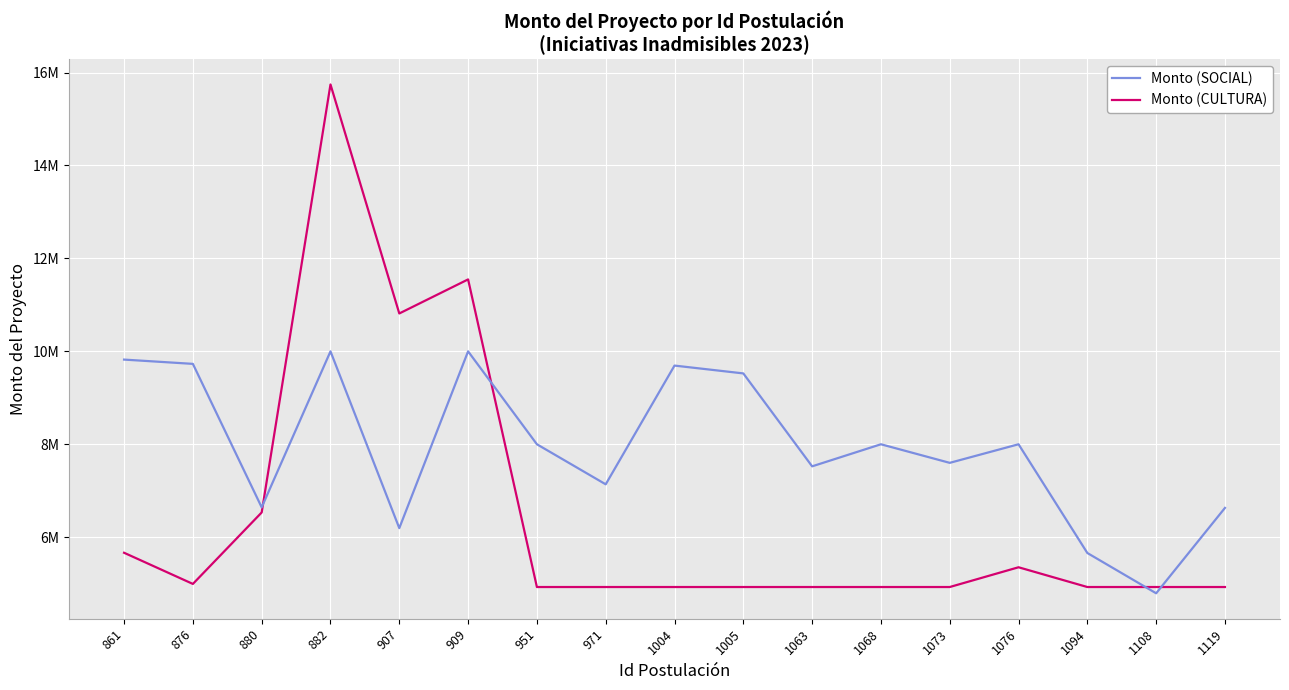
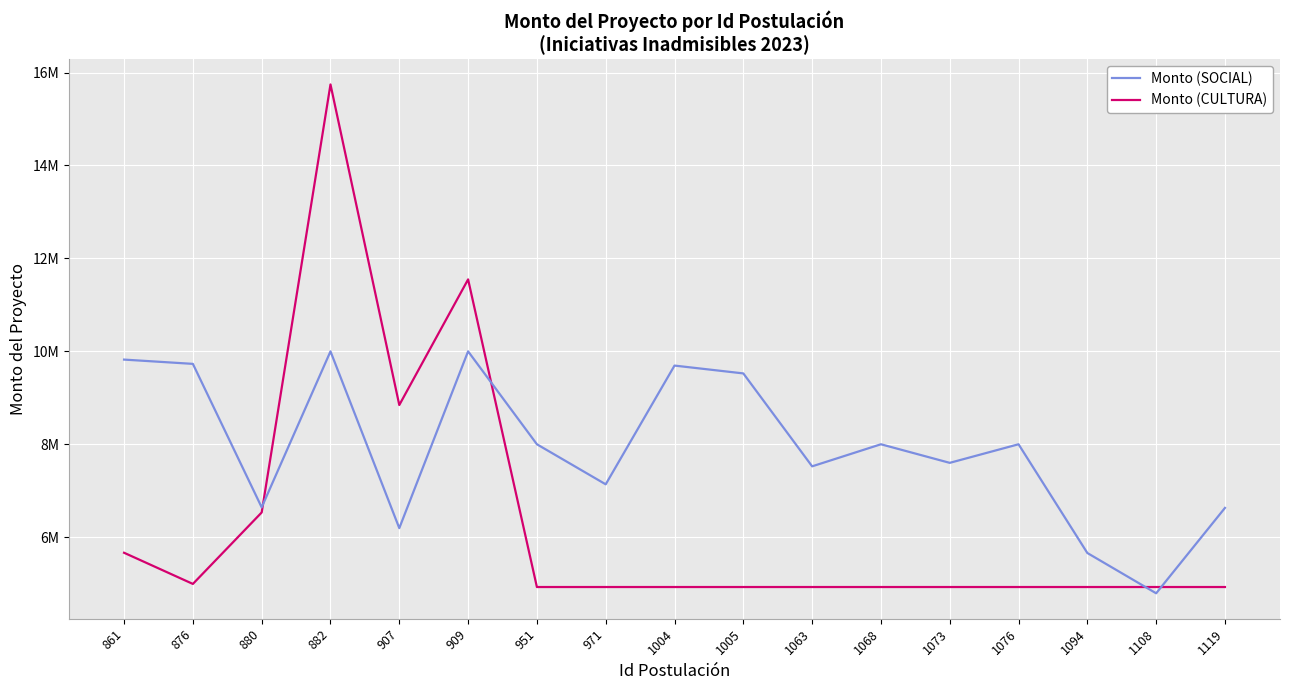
  {
    "Monto (SOCIAL)": {
      "861": 9800000,
      "876": 9700000,
      "880": 6600000,
      "882": 10000000,
      "907": 6200000,
      "909": 10000000,
      "951": 8000000,
      "971": 7100000,
      "1004": 9700000,
      "1005": 9500000,
      "1063": 7500000,
      "1068": 8000000,
      "1073": 7600000,
      "1076": 8000000,
      "1094": 5700000,
      "1108": 4800000,
      "1119": 6600000
    },
    "Monto (CULTURA)": {
      "861": 5700000,
      "876": 5000000,
      "880": 6500000,
      "882": 15700000,
-     "907": 10800000,
+     "907": 8800000,
      "909": 11500000,
      "951": 4900000,
      "971": 4900000,
      "1004": 4900000,
      "1005": 4900000,
      "1063": 4900000,
      "1068": 4900000,
      "1073": 4900000,
-     "1076": 5400000,
+     "1076": 4900000,
      "1094": 4900000,
      "1108": 4900000,
      "1119": 4900000
    }
  }
